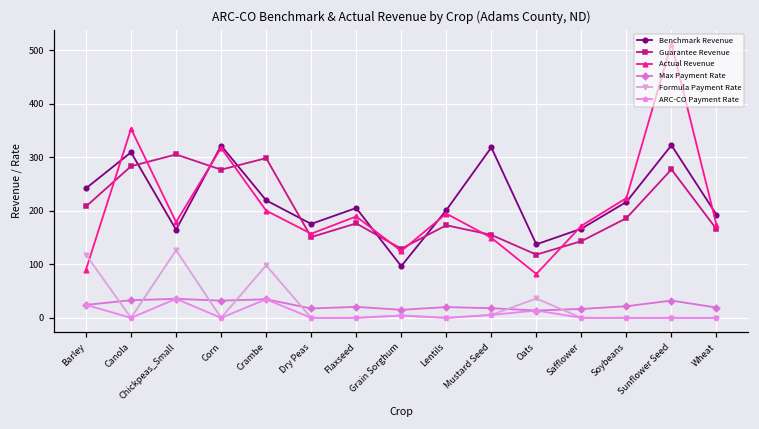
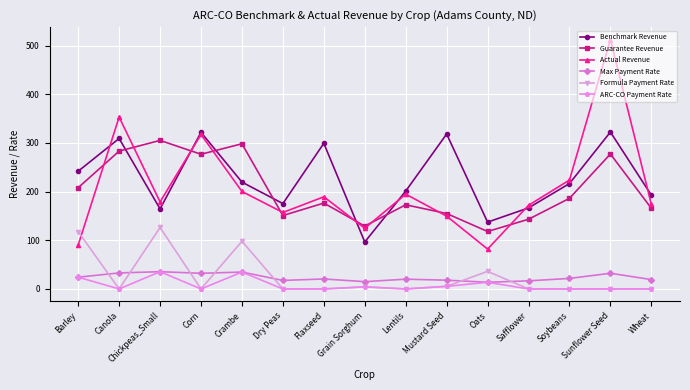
  {
    "Benchmark Revenue": {
      "Barley": 240,
      "Canola": 310,
      "Chickpeas_Small": 160,
      "Crambe": 220,
      "Dry Peas": 180,
-     "Flaxseed": 210,
+     "Flaxseed": 300,
      "Grain Sorghum": 100,
      "Lentils": 200,
      "Mustard Seed": 320,
      "Oats": 140,
      "Safflower": 170,
      "Soybeans": 220,
      "Sunflower Seed": 320,
      "Wheat": 190
    }
  }
